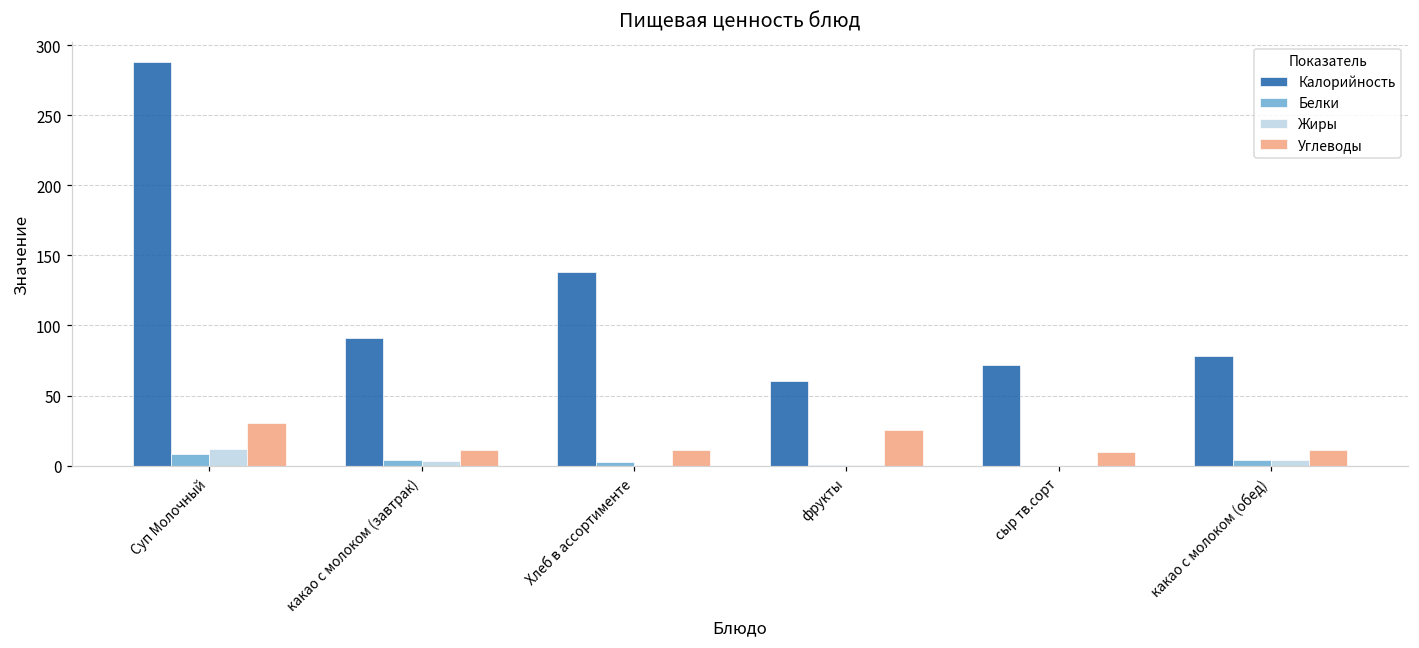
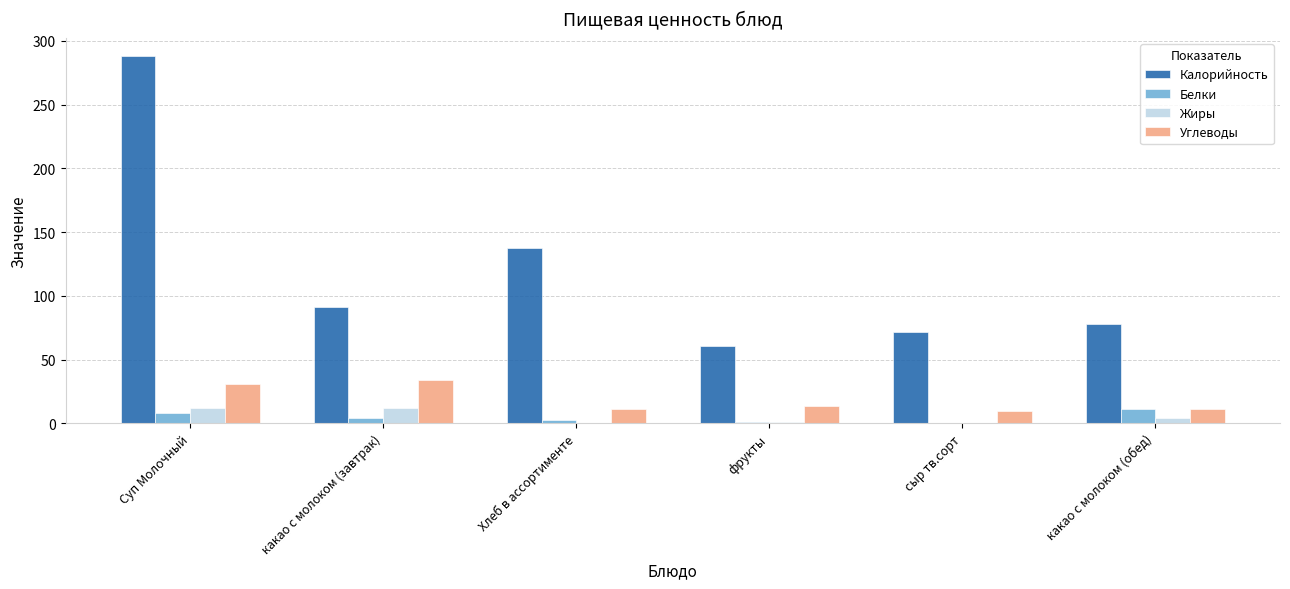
  {
    "Калорийность": {
      "Суп Молочный": 288,
      "какао с молоком (завтрак)": 91,
      "Хлеб в ассортименте": 138,
      "фрукты": 61,
      "сыр тв.сорт": 72,
      "какао с молоком (обед)": 78
    },
    "Белки": {
      "Суп Молочный": 8,
      "какао с молоком (завтрак)": 4,
      "Хлеб в ассортименте": 2,
-     "какао с молоком (обед)": 4
+     "какао с молоком (обед)": 11
    },
    "Жиры": {
      "Суп Молочный": 12,
-     "какао с молоком (завтрак)": 4,
+     "какао с молоком (завтрак)": 12,
      "сыр тв.сорт": 0,
      "какао с молоком (обед)": 4
    },
    "Углеводы": {
      "Суп Молочный": 31,
-     "какао с молоком (завтрак)": 11,
+     "какао с молоком (завтрак)": 34,
      "Хлеб в ассортименте": 12,
-     "фрукты": 25,
+     "фрукты": 14,
      "сыр тв.сорт": 10,
      "какао с молоком (обед)": 11
    }
  }
